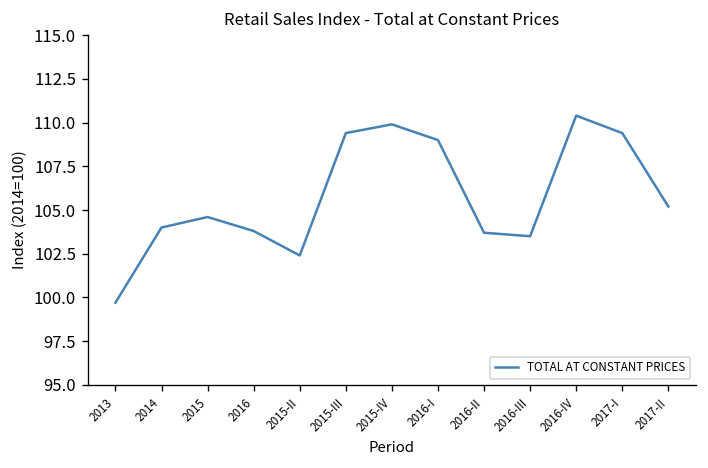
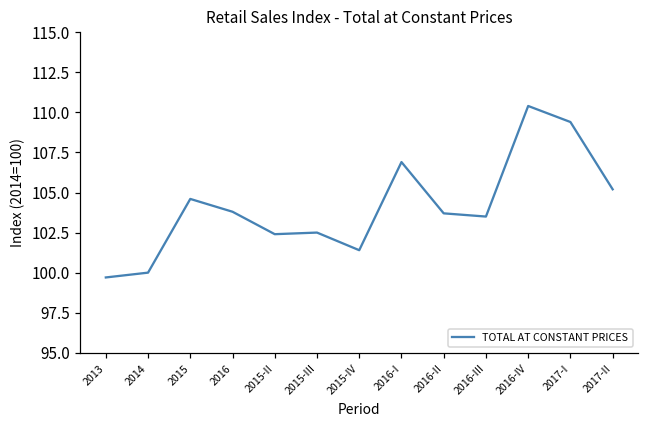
  {
    "2013": 99.7,
-   "2014": 104,
+   "2014": 100,
    "2015": 104.6,
    "2016": 103.8,
    "2015-II": 102.4,
-   "2015-III": 109.4,
-   "2015-IV": 109.9,
-   "2016-I": 109.0,
+   "2015-III": 102.5,
+   "2015-IV": 101.4,
+   "2016-I": 106.9,
    "2016-II": 103.7,
    "2016-III": 103.5,
    "2016-IV": 110.4,
    "2017-I": 109.4,
    "2017-II": 105.2
  }
